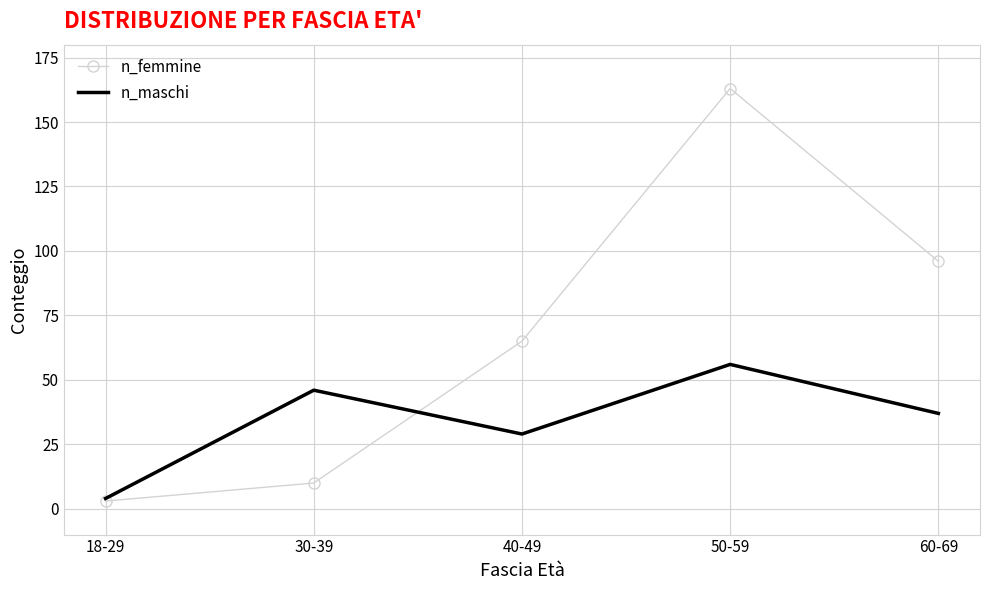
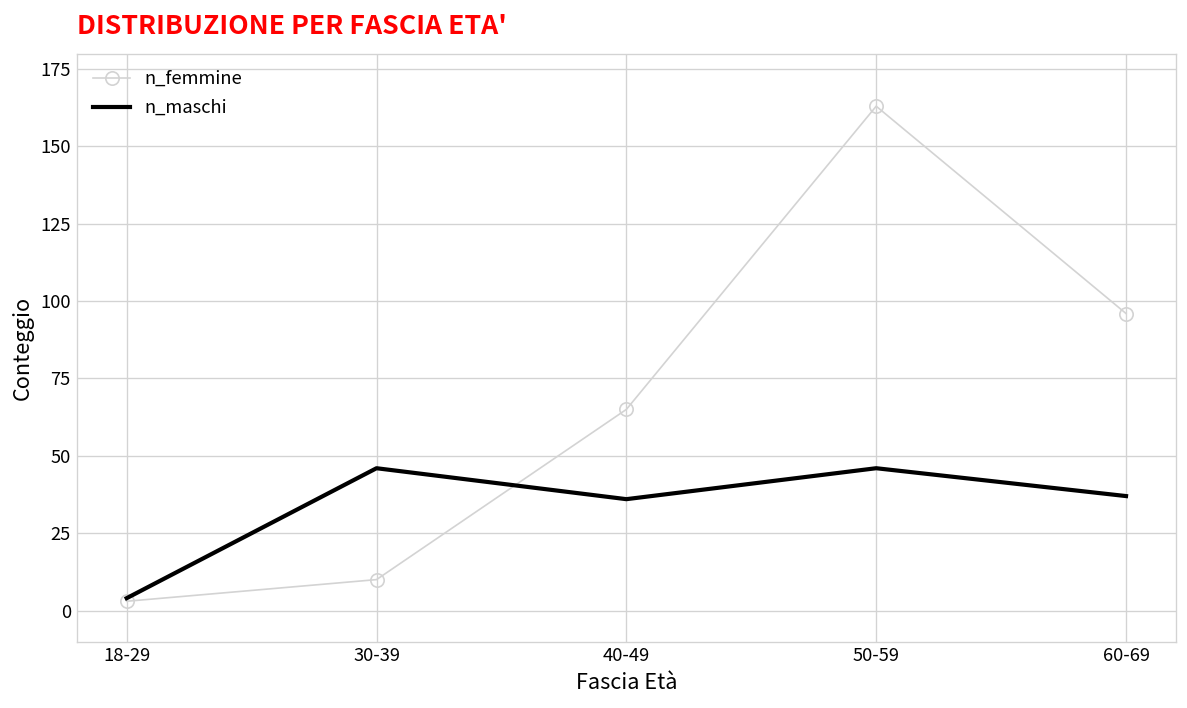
  {
    "n_femmine": {
      "18-29": 3,
      "30-39": 10,
      "40-49": 65,
      "50-59": 163,
      "60-69": 96
    },
    "n_maschi": {
      "18-29": 4,
      "30-39": 46,
-     "40-49": 29,
-     "50-59": 56,
+     "40-49": 36,
+     "50-59": 46,
      "60-69": 37
    }
  }
